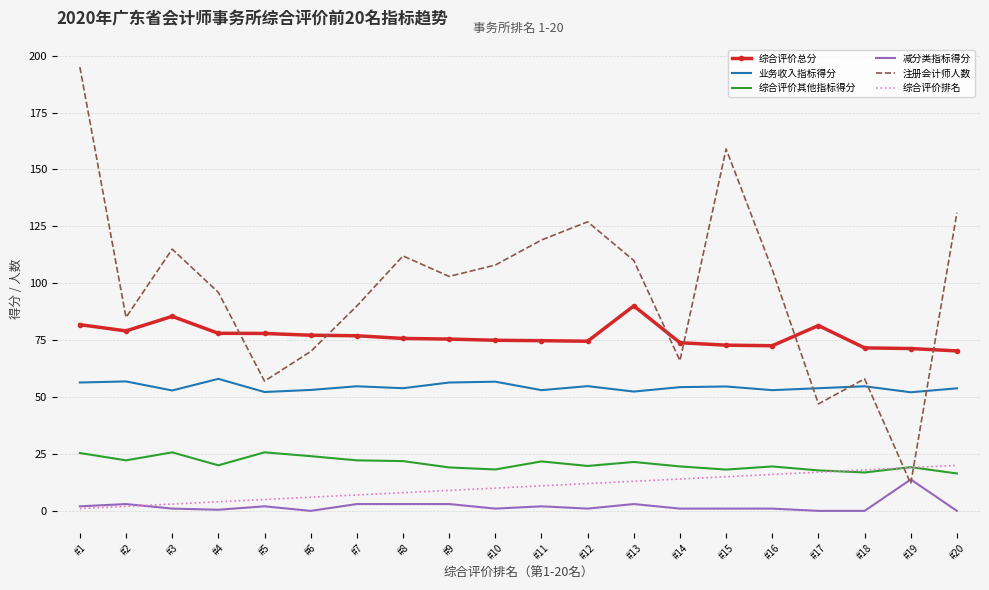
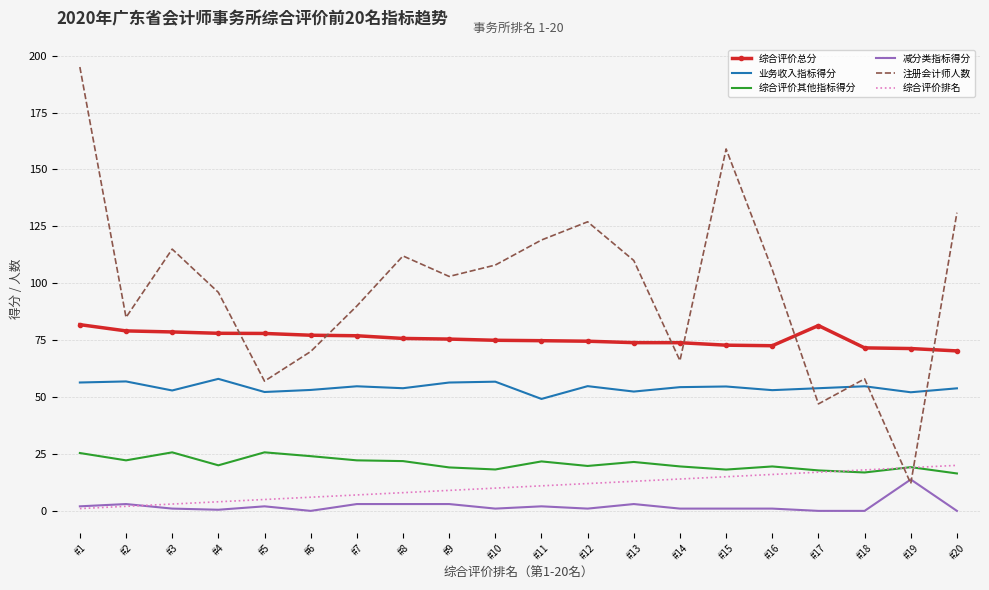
  {
    "综合评价总分": {
      "#1": 82,
      "#2": 79,
-     "#3": 85,
+     "#3": 79,
      "#4": 78,
      "#5": 78,
      "#6": 77,
      "#7": 77,
      "#8": 76,
      "#9": 75,
      "#10": 75,
      "#11": 75,
      "#12": 75,
-     "#13": 90,
+     "#13": 74,
      "#14": 74,
      "#15": 73,
      "#16": 73,
      "#17": 81,
      "#18": 72,
      "#19": 71,
      "#20": 70
    },
    "业务收入指标得分": {
      "#1": 56,
      "#2": 57,
      "#3": 53,
      "#4": 58,
      "#5": 52,
      "#6": 53,
      "#7": 55,
      "#8": 54,
      "#9": 56,
      "#10": 57,
-     "#11": 53,
+     "#11": 49,
      "#12": 55,
      "#13": 52,
      "#14": 54,
      "#15": 55,
      "#16": 53,
      "#17": 54,
      "#18": 55,
      "#19": 52,
      "#20": 54
    },
    "综合评价其他指标得分": {
      "#1": 25,
      "#2": 22,
      "#3": 26,
      "#4": 20,
      "#5": 26,
      "#6": 24,
      "#7": 22,
      "#8": 22,
      "#9": 19,
      "#10": 18,
      "#11": 22,
      "#12": 20,
      "#13": 21,
      "#14": 20,
      "#15": 18,
      "#16": 20,
      "#18": 17,
      "#20": 16
    },
    "减分类指标得分": {
      "#3": 1,
      "#4": 1,
      "#5": 2,
      "#6": 0,
      "#7": 3,
      "#8": 3,
      "#9": 3,
      "#10": 1,
      "#11": 2,
      "#12": 1,
      "#13": 3,
      "#14": 1,
      "#15": 1,
      "#16": 1,
      "#17": 0,
      "#18": 0,
      "#19": 14,
      "#20": 0
    },
    "注册会计师人数": {
      "#1": 195,
      "#2": 85,
      "#3": 115,
      "#4": 96,
      "#5": 57,
      "#6": 70,
      "#7": 90,
      "#8": 112,
      "#9": 103,
      "#10": 108,
      "#11": 119,
      "#12": 127,
      "#13": 110,
      "#14": 66,
      "#15": 159,
      "#16": 106,
      "#17": 47,
      "#18": 58,
      "#19": 12,
      "#20": 131
    },
    "综合评价排名": {
      "#3": 3,
      "#4": 4,
      "#5": 5,
      "#6": 6,
      "#7": 7,
      "#8": 8,
      "#9": 9,
      "#10": 10,
      "#11": 11,
      "#12": 12,
      "#13": 13,
      "#14": 14,
      "#15": 15,
      "#16": 16,
      "#18": 18,
      "#20": 20
    }
  }
